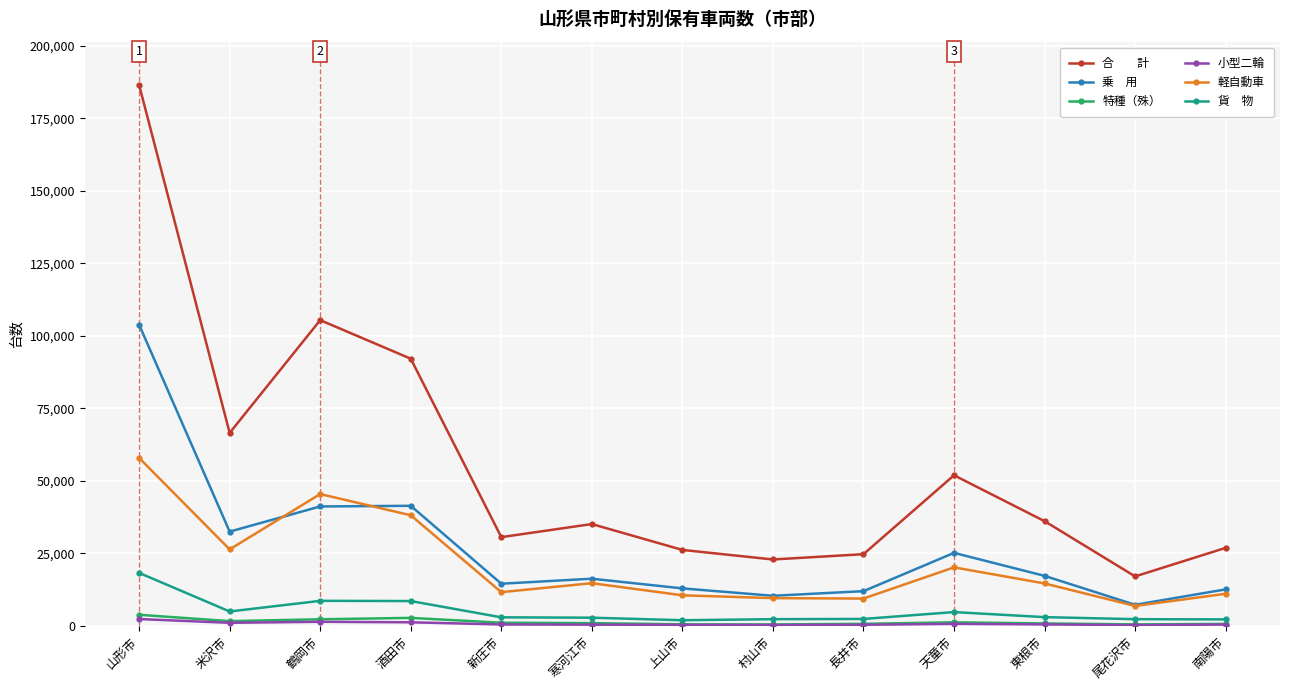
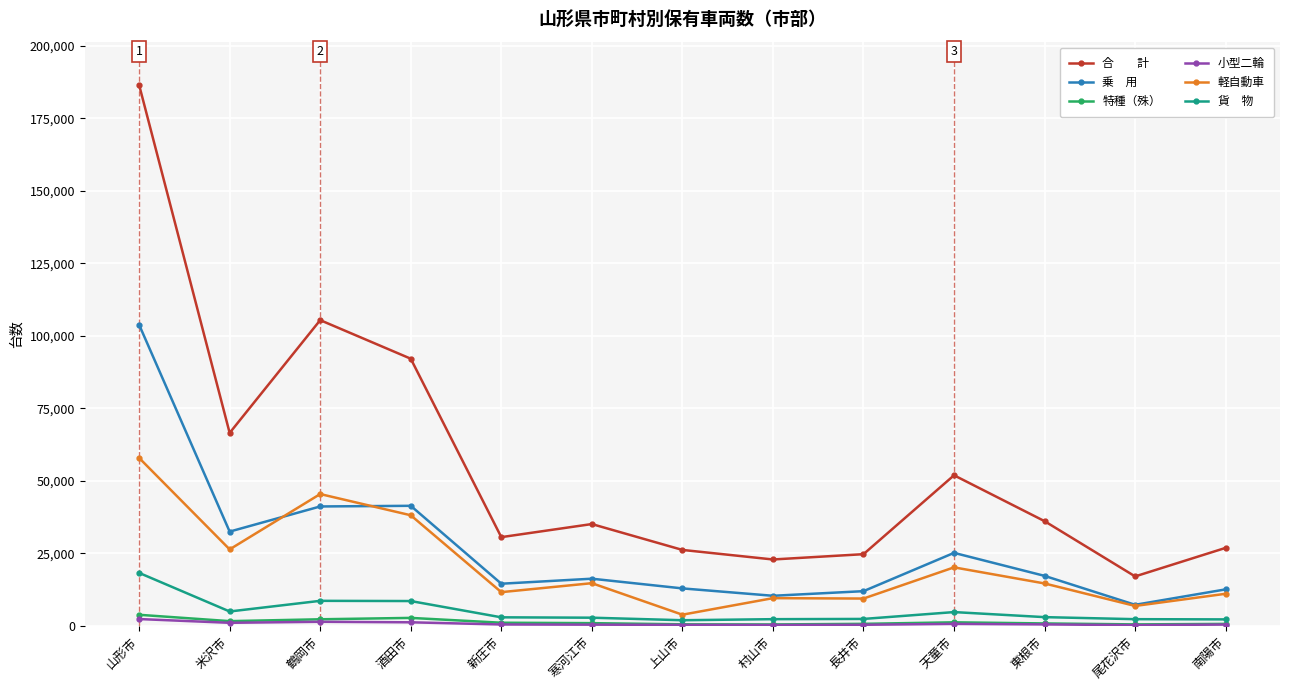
  {
    "合 計": {
      "山形市": "186,000",
      "米沢市": "66,000",
      "鶴岡市": "105,000",
      "酒田市": "92,000",
      "新庄市": "31,000",
      "寒河江市": "35,000",
      "上山市": "26,000",
      "村山市": "23,000",
      "長井市": "25,000",
      "天童市": "52,000",
      "東根市": "36,000",
      "尾花沢市": "17,000",
      "南陽市": "27,000"
    },
    "乗 用": {
      "山形市": "104,000",
      "米沢市": "32,000",
      "鶴岡市": "41,000",
      "酒田市": "41,000",
      "新庄市": "14,000",
      "寒河江市": "16,000",
      "上山市": "13,000",
      "長井市": "12,000",
      "天童市": "25,000",
      "東根市": "17,000",
      "南陽市": "13,000"
    },
    "小型二輪": {
      "山形市": "2,000",
      "酒田市": "1,000"
    },
    "軽自動車": {
      "山形市": "58,000",
      "米沢市": "26,000",
      "鶴岡市": "45,000",
      "酒田市": "38,000",
      "新庄市": "12,000",
      "寒河江市": "15,000",
-     "上山市": "10,000",
+     "上山市": "4,000",
      "長井市": "9,000",
      "天童市": "20,000",
      "東根市": "15,000",
      "南陽市": "11,000"
    }
  }
